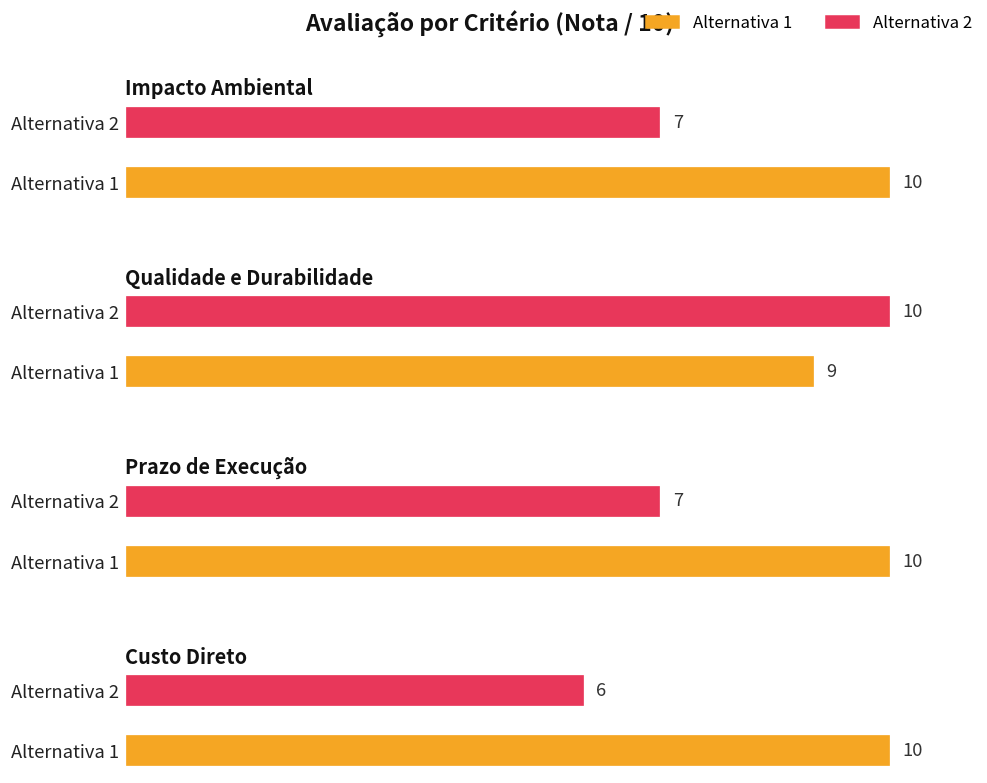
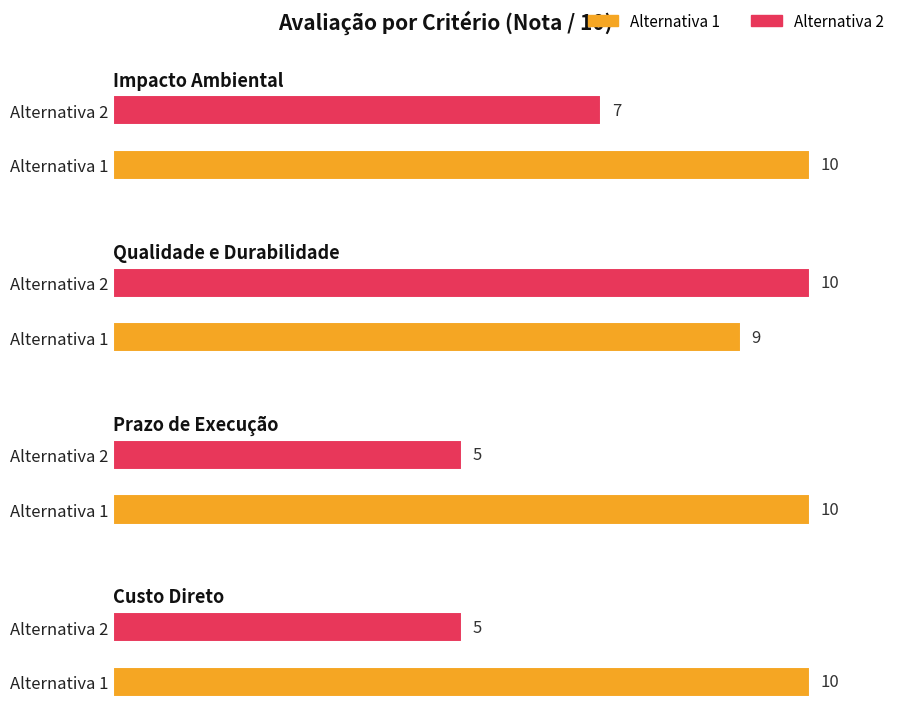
  {
    "Impacto Ambiental": {
      "Alternativa 2": 7,
      "Alternativa 1": 10
    },
    "Qualidade e Durabilidade": {
      "Alternativa 2": 10,
      "Alternativa 1": 9
    },
    "Prazo de Execução": {
-     "Alternativa 2": 7,
+     "Alternativa 2": 5,
      "Alternativa 1": 10
    },
    "Custo Direto": {
-     "Alternativa 2": 6,
+     "Alternativa 2": 5,
      "Alternativa 1": 10
    }
  }
